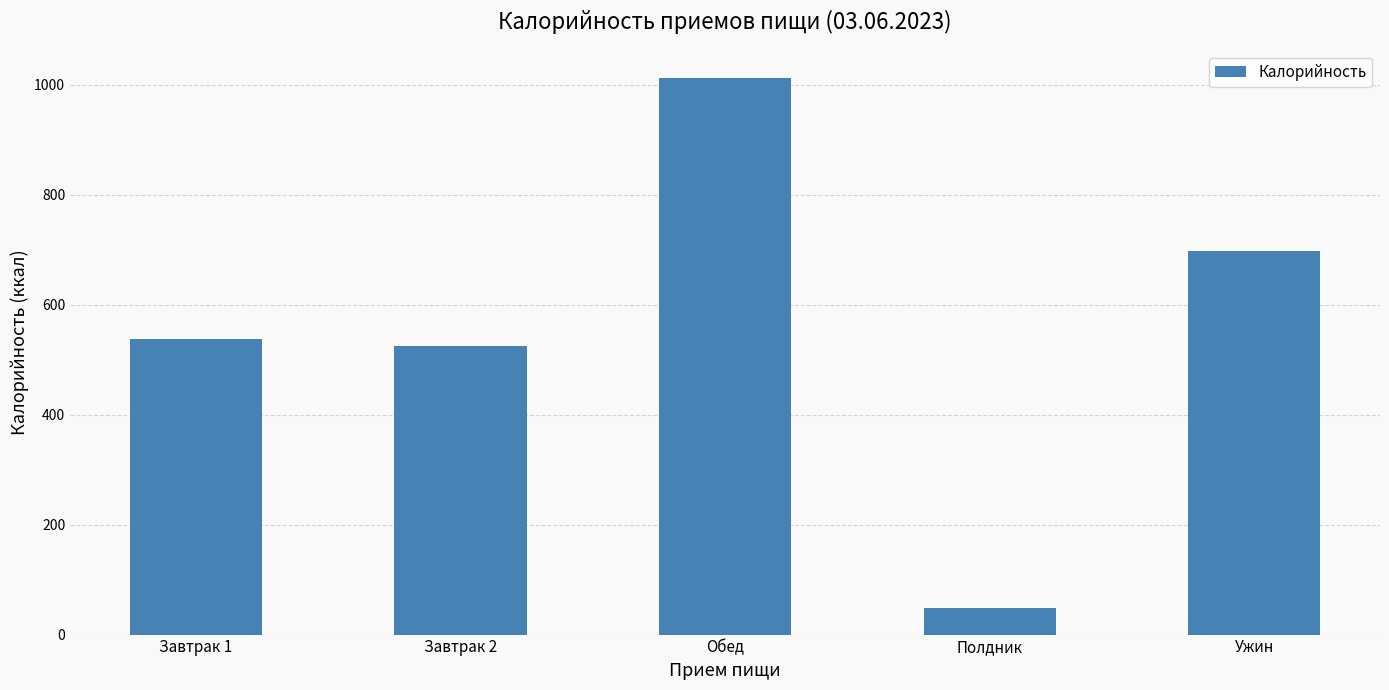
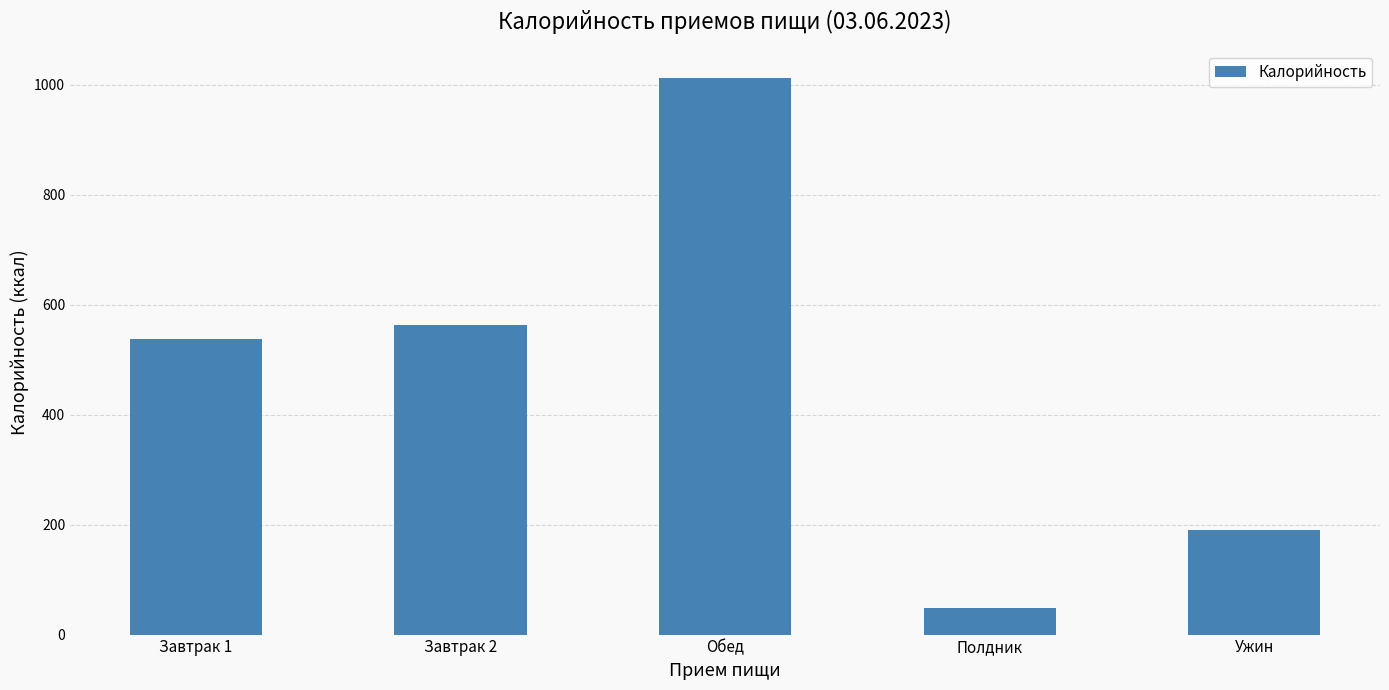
  {
    "Завтрак 1": 540,
-   "Завтрак 2": 530,
+   "Завтрак 2": 560,
    "Обед": 1010,
    "Полдник": 50,
-   "Ужин": 700
+   "Ужин": 190
  }
